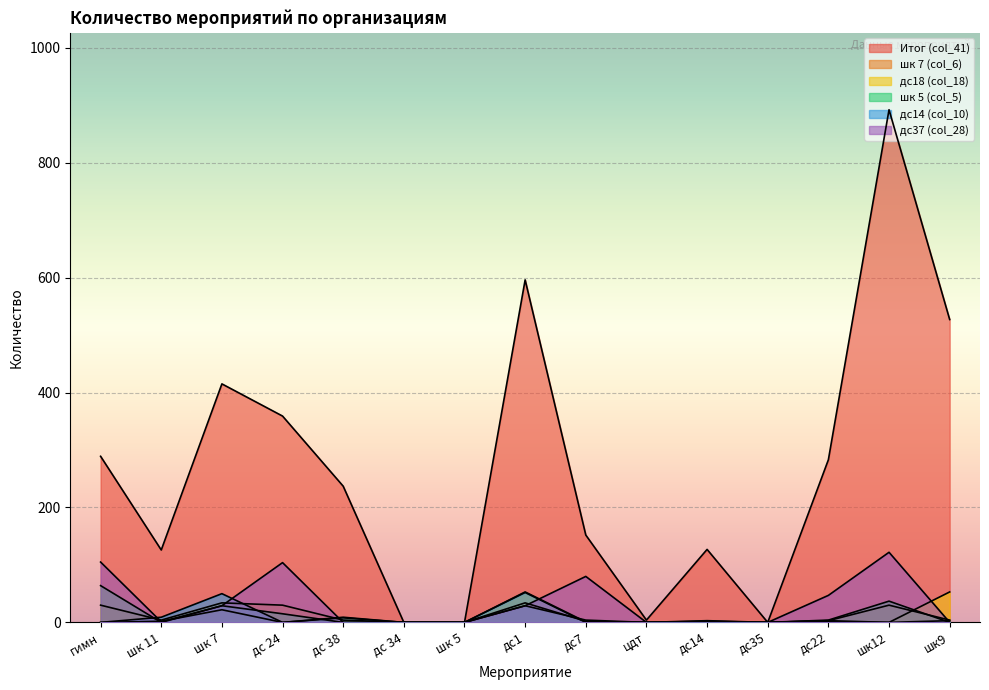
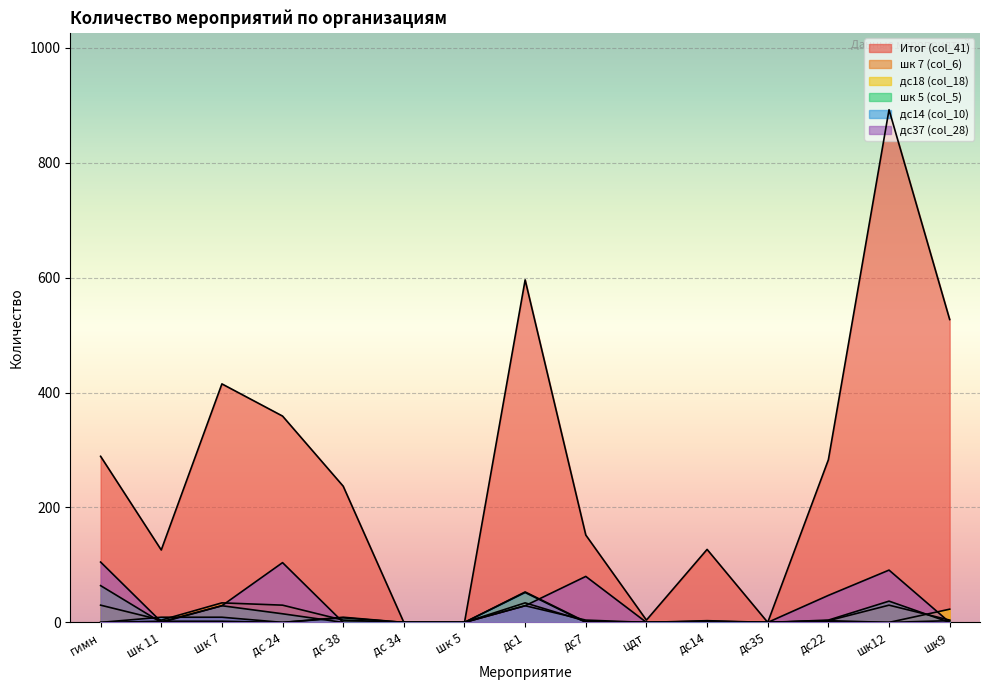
  {
    "дс18 (col_18)": {
-     "шк 7": 20,
-     "шк9": 50
+     "шк 7": 0,
+     "шк9": 20
    },
    "шк 5 (col_5)": {
      "гимн": 60,
      "дс 24": 20,
      "шк12": 40
    },
    "дс14 (col_10)": {
      "шк 11": 10,
-     "шк 7": 50
+     "шк 7": 10
    },
    "дс37 (col_28)": {
      "гимн": 110,
      "дс 24": 100,
      "дс7": 80,
      "дс22": 50,
-     "шк12": 120
+     "шк12": 90
    }
  }
